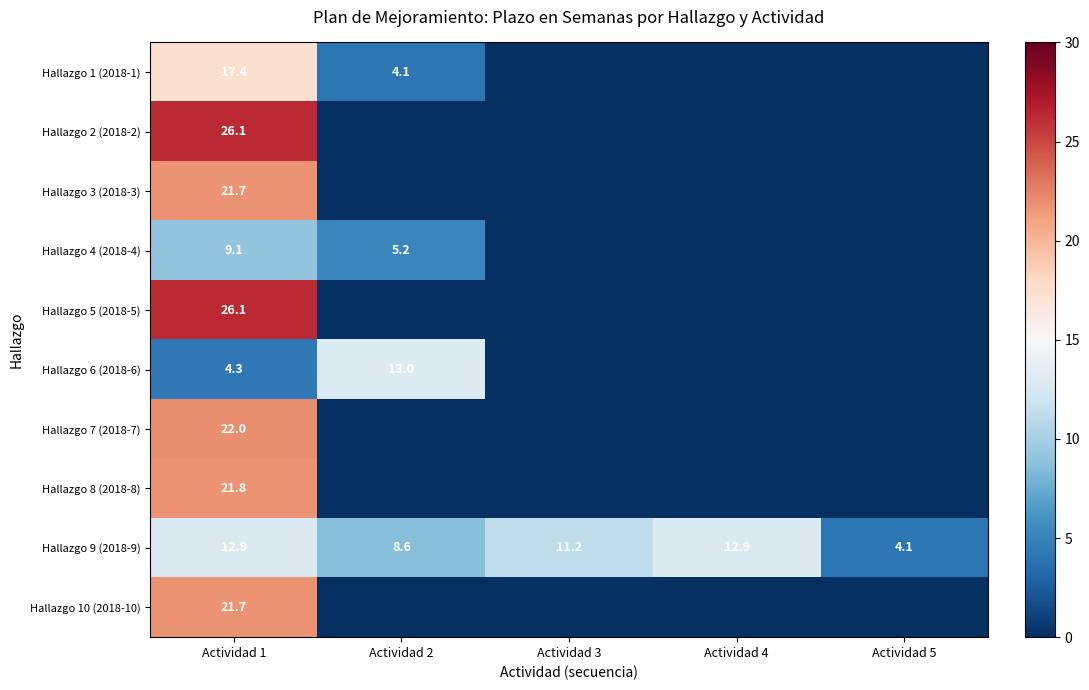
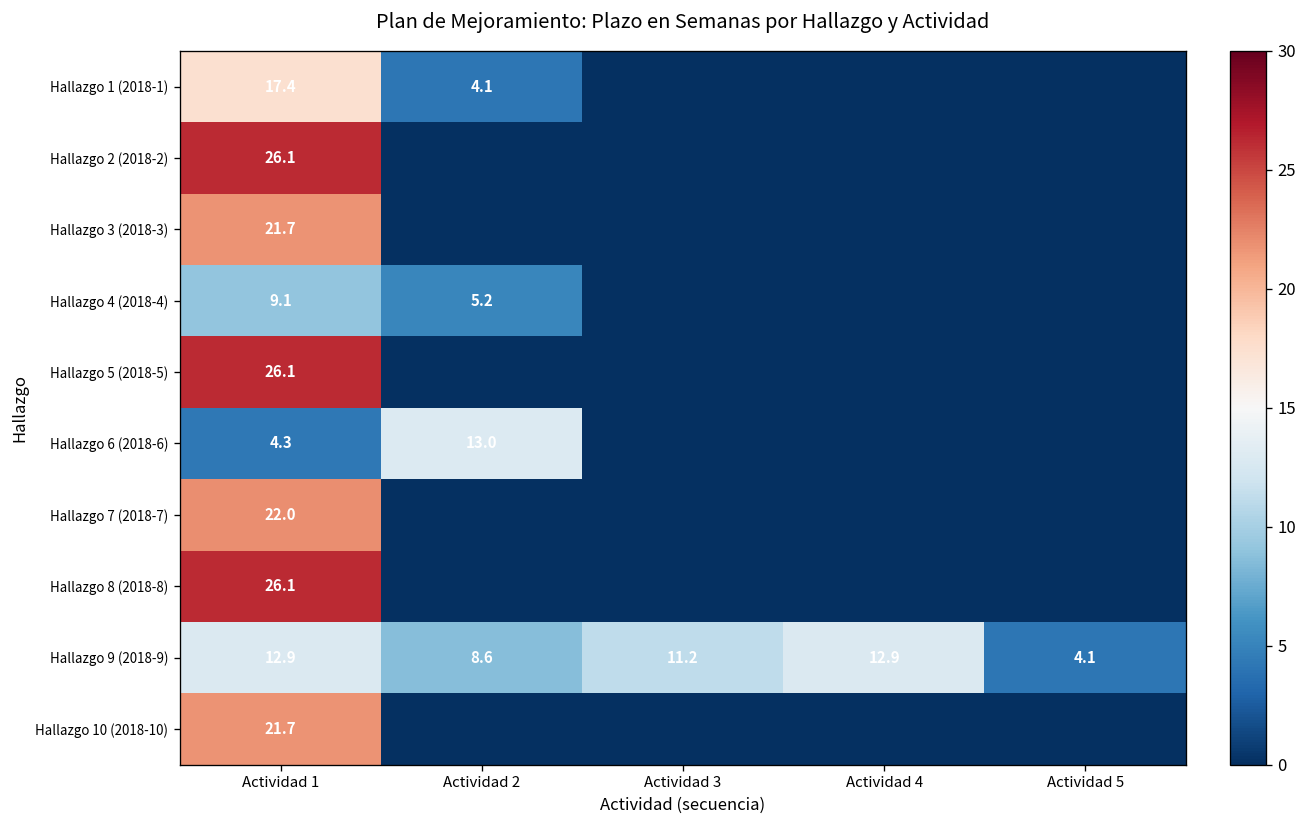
  {
    "Hallazgo 1 (2018-1)": {
      "Actividad 2": 4.1
    },
    "Hallazgo 2 (2018-2)": {
      "Actividad 1": 26.1
    },
    "Hallazgo 3 (2018-3)": {
      "Actividad 1": 21.7
    },
    "Hallazgo 4 (2018-4)": {
      "Actividad 1": 9.1,
      "Actividad 2": 5.2
    },
    "Hallazgo 5 (2018-5)": {
      "Actividad 1": 26.1
    },
    "Hallazgo 6 (2018-6)": {
      "Actividad 1": 4.3
    },
    "Hallazgo 7 (2018-7)": {
      "Actividad 1": 22.0
    },
    "Hallazgo 8 (2018-8)": {
-     "Actividad 1": 21.8
+     "Actividad 1": 26.1
    },
    "Hallazgo 9 (2018-9)": {
      "Actividad 2": 8.6,
      "Actividad 3": 11.2,
      "Actividad 5": 4.1
    },
    "Hallazgo 10 (2018-10)": {
      "Actividad 1": 21.7
    }
  }
